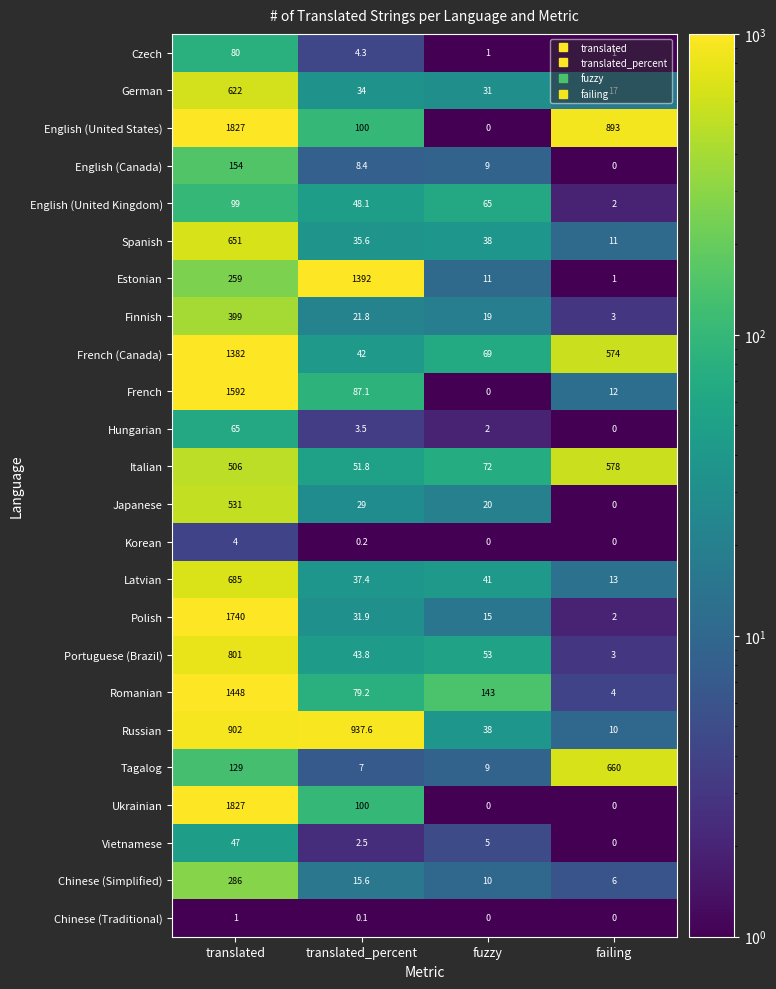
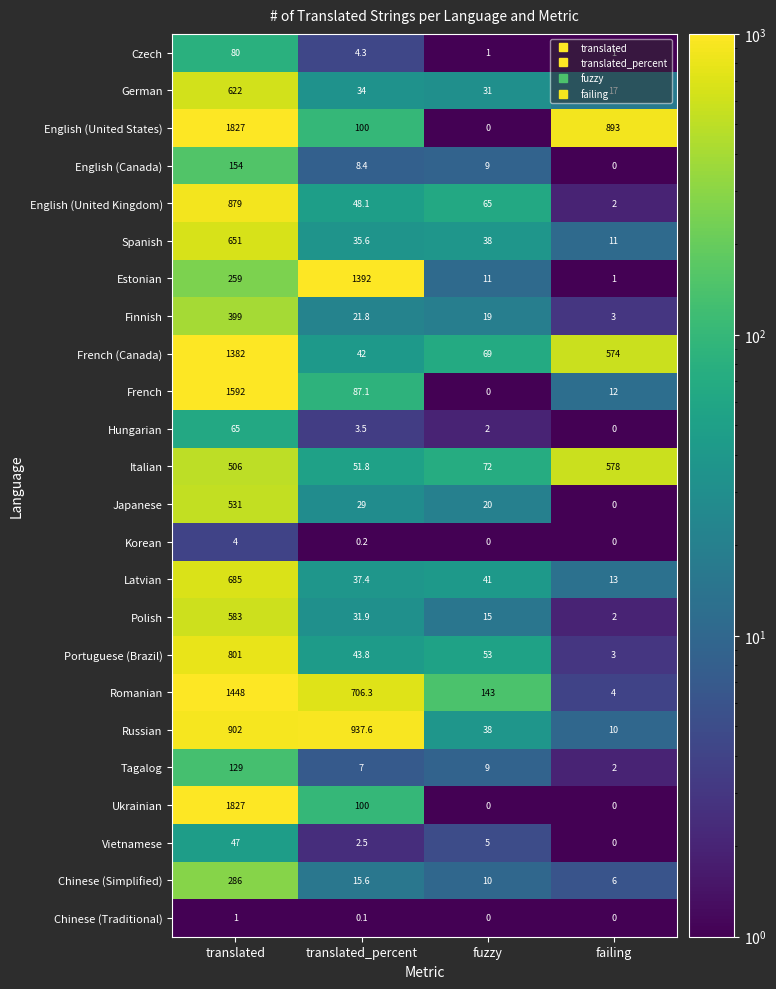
  {
    "Czech": {
      "translated": 80,
      "translated_percent": 4.3,
      "fuzzy": 1
    },
    "German": {
      "translated": 622,
      "translated_percent": 34,
      "fuzzy": 31
    },
    "English (United States)": {
      "translated": 1827,
      "translated_percent": 100,
      "fuzzy": 0,
      "failing": 893
    },
    "English (Canada)": {
      "translated": 154,
      "translated_percent": 8.4,
      "fuzzy": 9,
      "failing": 0
    },
    "English (United Kingdom)": {
-     "translated": 99,
+     "translated": 879,
      "translated_percent": 48.1,
      "fuzzy": 65,
      "failing": 2
    },
    "Spanish": {
      "translated": 651,
      "translated_percent": 35.6,
      "fuzzy": 38,
      "failing": 11
    },
    "Estonian": {
      "translated": 259,
      "translated_percent": 1392,
      "fuzzy": 11,
      "failing": 1
    },
    "Finnish": {
      "translated": 399,
      "translated_percent": 21.8,
      "fuzzy": 19,
      "failing": 3
    },
    "French (Canada)": {
      "translated": 1382,
      "translated_percent": 42,
      "fuzzy": 69,
      "failing": 574
    },
    "French": {
      "translated": 1592,
      "translated_percent": 87.1,
      "fuzzy": 0,
      "failing": 12
    },
    "Hungarian": {
      "translated": 65,
      "translated_percent": 3.5,
      "fuzzy": 2,
      "failing": 0
    },
    "Italian": {
      "translated": 506,
      "translated_percent": 51.8,
      "fuzzy": 72,
      "failing": 578
    },
    "Japanese": {
      "translated": 531,
      "translated_percent": 29,
      "fuzzy": 20,
      "failing": 0
    },
    "Korean": {
      "translated": 4,
      "translated_percent": 0.2,
      "fuzzy": 0,
      "failing": 0
    },
    "Latvian": {
      "translated": 685,
      "translated_percent": 37.4,
      "fuzzy": 41,
      "failing": 13
    },
    "Polish": {
-     "translated": 1740,
+     "translated": 583,
      "translated_percent": 31.9,
      "fuzzy": 15,
      "failing": 2
    },
    "Portuguese (Brazil)": {
      "translated": 801,
      "translated_percent": 43.8,
      "fuzzy": 53,
      "failing": 3
    },
    "Romanian": {
      "translated": 1448,
-     "translated_percent": 79.2,
+     "translated_percent": 706.3,
      "fuzzy": 143,
      "failing": 4
    },
    "Russian": {
      "translated": 902,
      "translated_percent": 937.6,
      "fuzzy": 38,
      "failing": 10
    },
    "Tagalog": {
      "translated": 129,
      "translated_percent": 7,
      "fuzzy": 9,
-     "failing": 660
+     "failing": 2
    },
    "Ukrainian": {
      "translated": 1827,
      "translated_percent": 100,
      "fuzzy": 0,
      "failing": 0
    },
    "Vietnamese": {
      "translated": 47,
      "translated_percent": 2.5,
      "fuzzy": 5,
      "failing": 0
    },
    "Chinese (Simplified)": {
      "translated": 286,
      "translated_percent": 15.6,
      "fuzzy": 10,
      "failing": 6
    },
    "Chinese (Traditional)": {
      "translated": 1,
      "translated_percent": 0.1,
      "fuzzy": 0,
      "failing": 0
    }
  }
